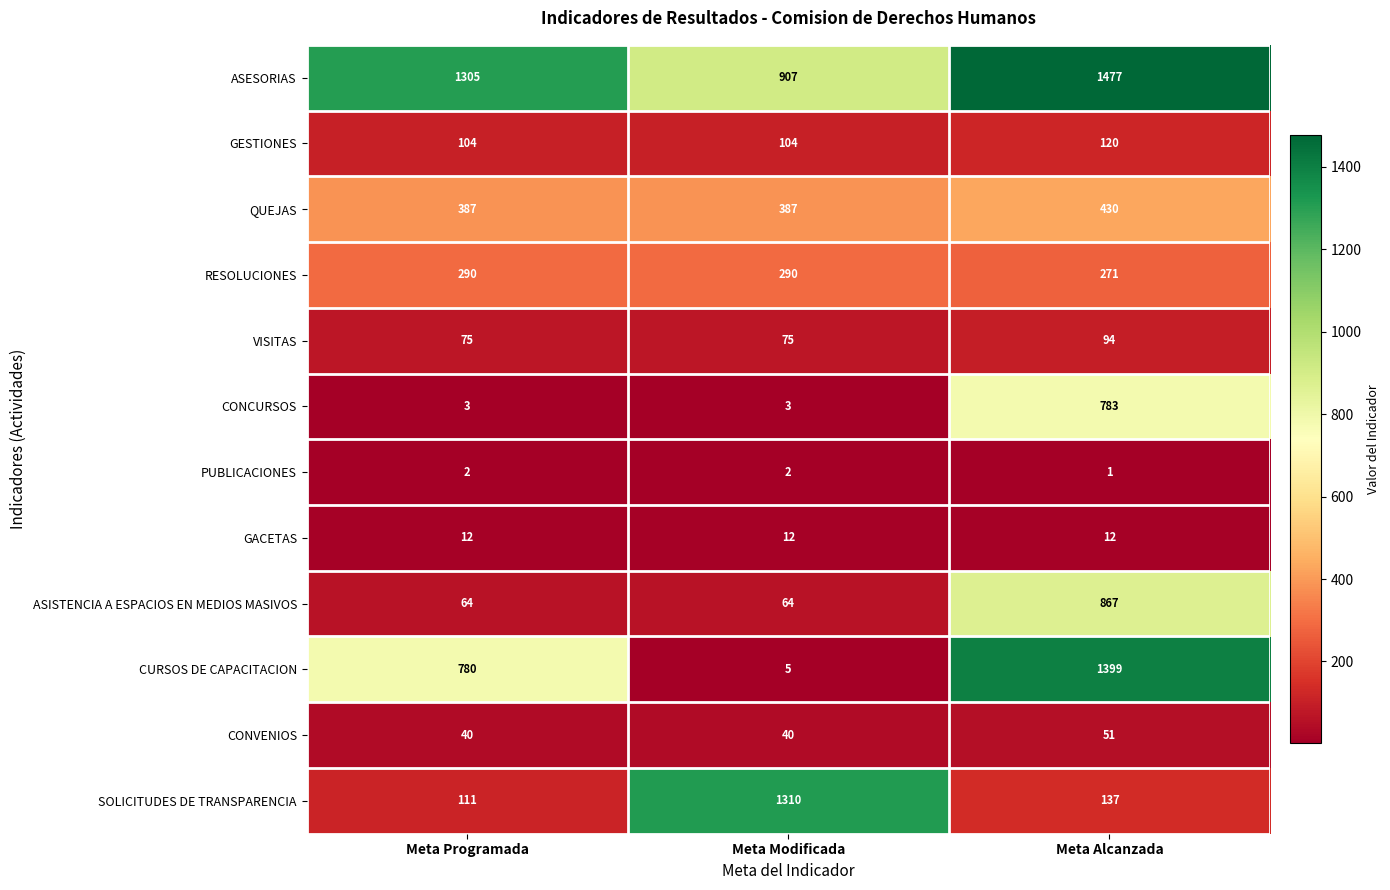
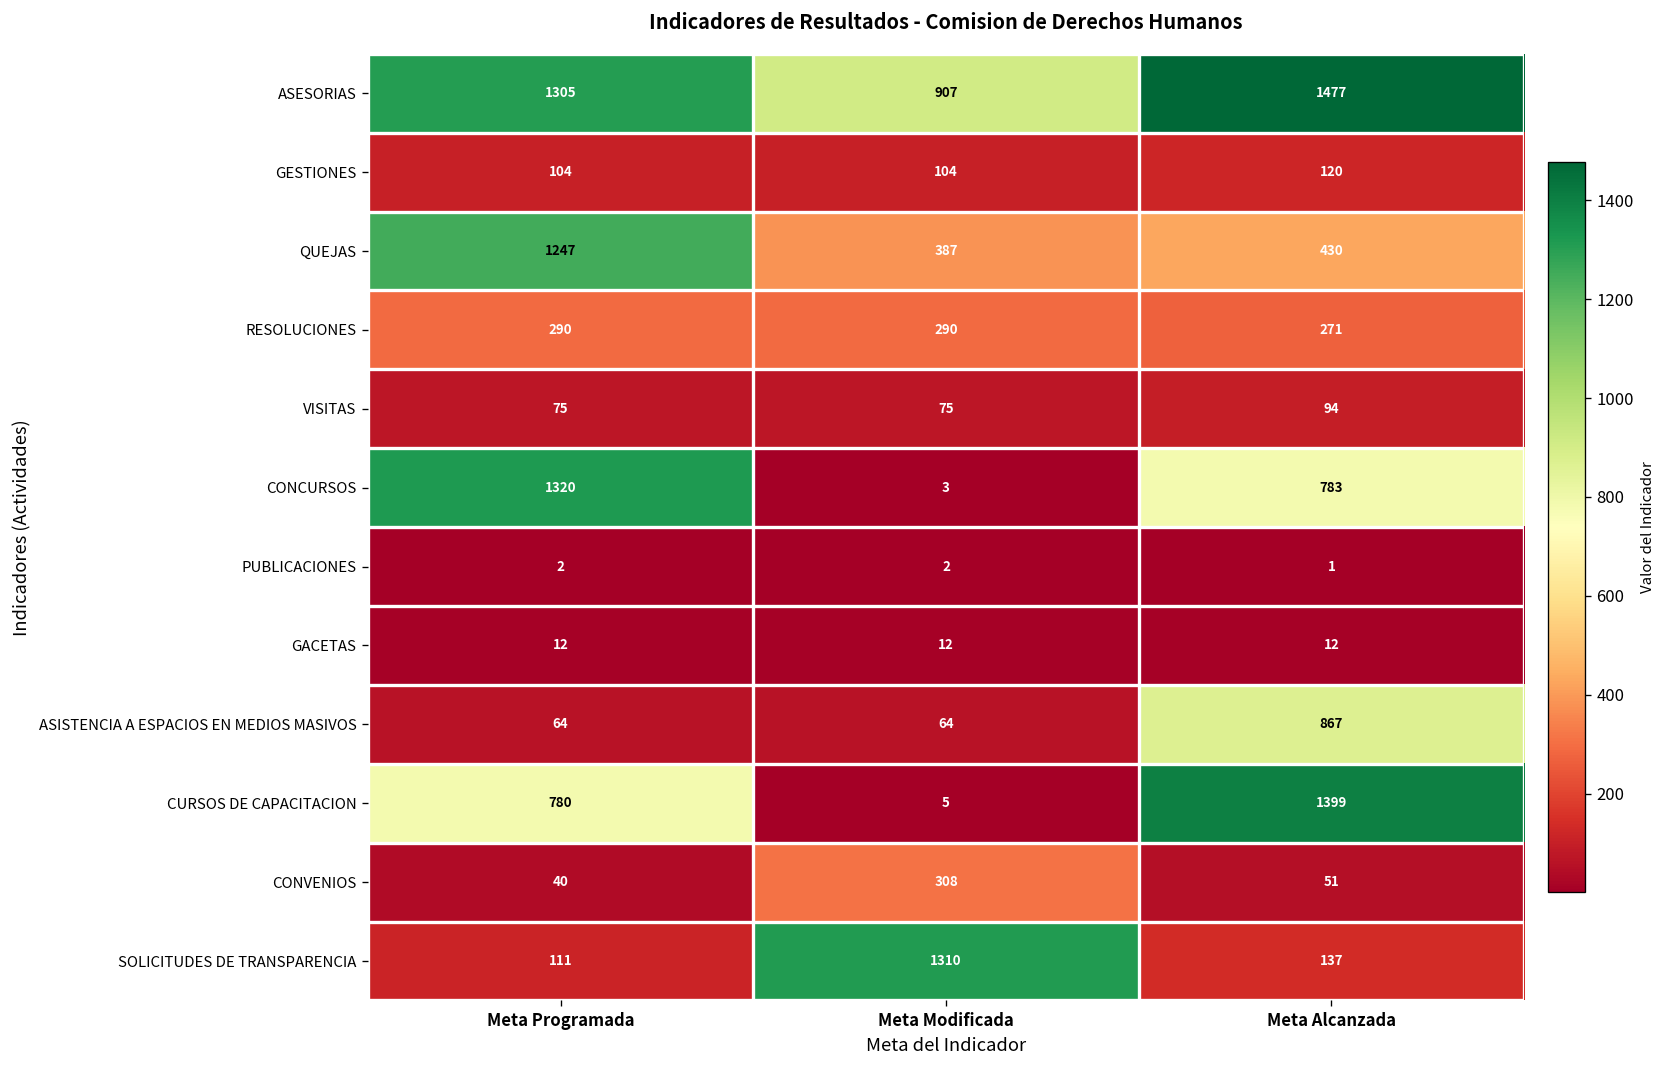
  {
    "ASESORIAS": {
      "Meta Programada": 1305,
      "Meta Modificada": 907,
      "Meta Alcanzada": 1477
    },
    "GESTIONES": {
      "Meta Programada": 104,
      "Meta Modificada": 104,
      "Meta Alcanzada": 120
    },
    "QUEJAS": {
-     "Meta Programada": 387,
+     "Meta Programada": 1247,
      "Meta Modificada": 387,
      "Meta Alcanzada": 430
    },
    "RESOLUCIONES": {
      "Meta Programada": 290,
      "Meta Modificada": 290,
      "Meta Alcanzada": 271
    },
    "VISITAS": {
      "Meta Programada": 75,
      "Meta Modificada": 75,
      "Meta Alcanzada": 94
    },
    "CONCURSOS": {
-     "Meta Programada": 3,
+     "Meta Programada": 1320,
      "Meta Modificada": 3,
      "Meta Alcanzada": 783
    },
    "PUBLICACIONES": {
      "Meta Programada": 2,
      "Meta Modificada": 2,
      "Meta Alcanzada": 1
    },
    "GACETAS": {
      "Meta Programada": 12,
      "Meta Modificada": 12,
      "Meta Alcanzada": 12
    },
    "ASISTENCIA A ESPACIOS EN MEDIOS MASIVOS": {
      "Meta Programada": 64,
      "Meta Modificada": 64,
      "Meta Alcanzada": 867
    },
    "CURSOS DE CAPACITACION": {
      "Meta Programada": 780,
      "Meta Modificada": 5,
      "Meta Alcanzada": 1399
    },
    "CONVENIOS": {
      "Meta Programada": 40,
-     "Meta Modificada": 40,
+     "Meta Modificada": 308,
      "Meta Alcanzada": 51
    },
    "SOLICITUDES DE TRANSPARENCIA": {
      "Meta Programada": 111,
      "Meta Modificada": 1310,
      "Meta Alcanzada": 137
    }
  }
